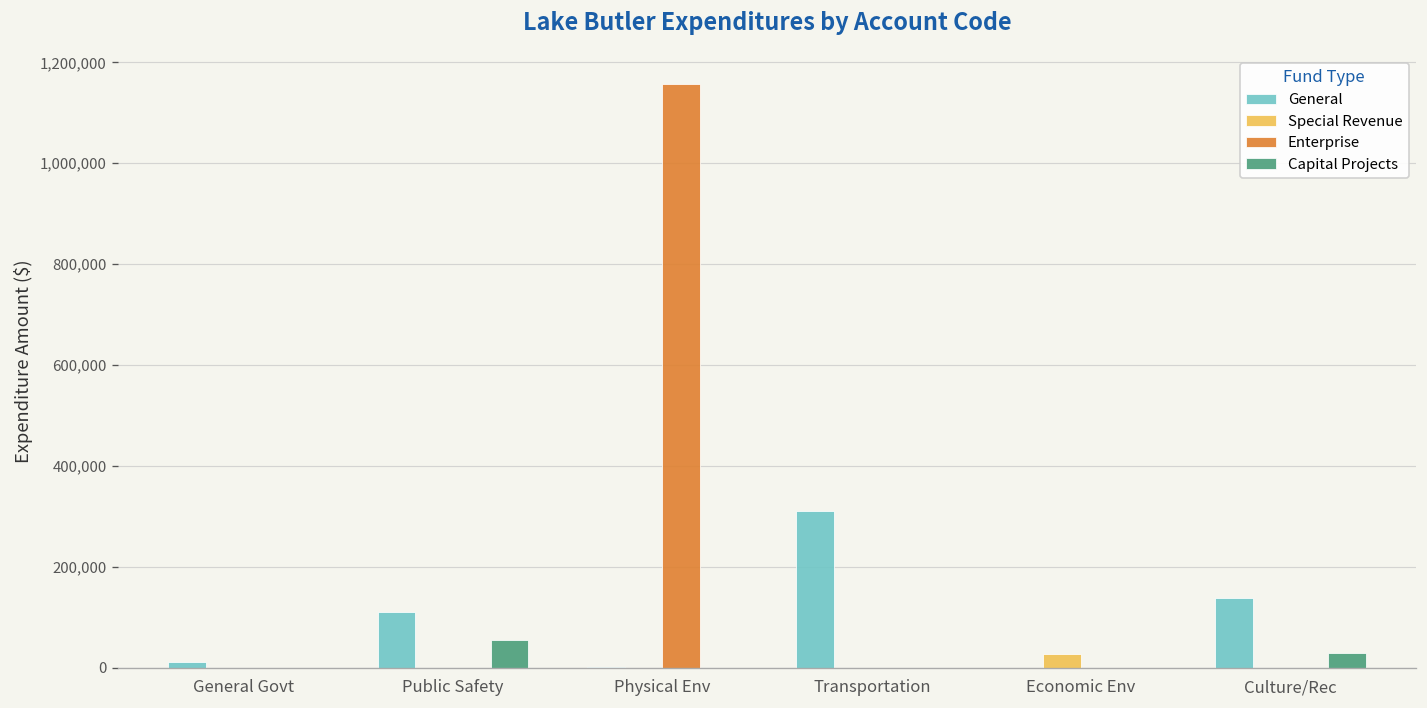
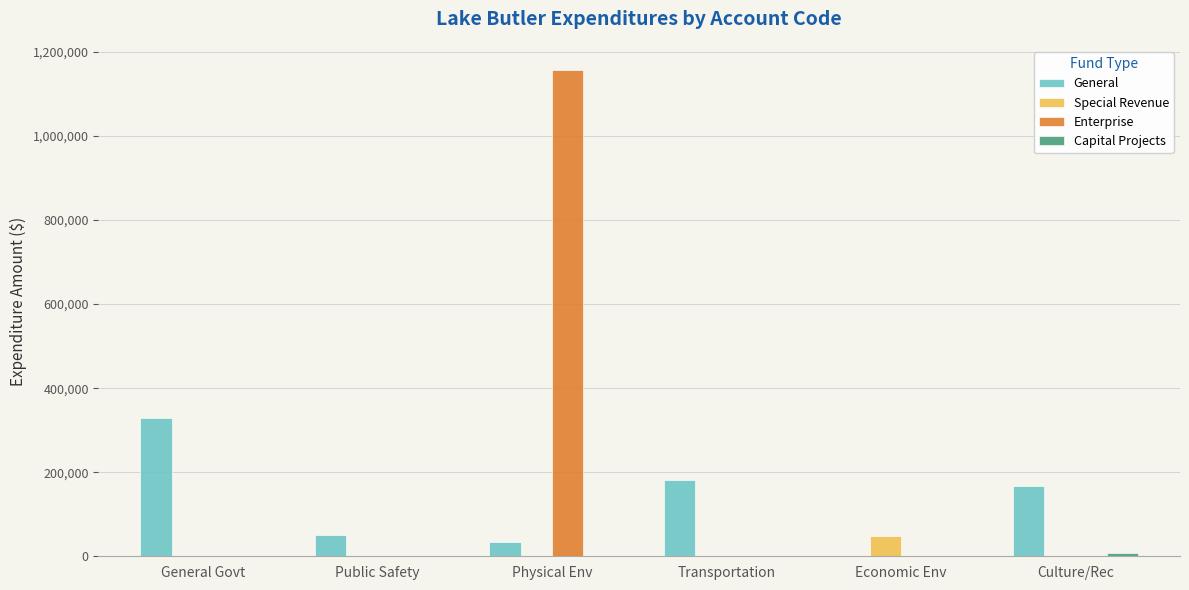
  {
    "General": {
-     "General Govt": "10,000",
-     "Public Safety": "110,000",
-     "Physical Env": "0",
-     "Transportation": "310,000",
+     "General Govt": "330,000",
+     "Public Safety": "50,000",
+     "Physical Env": "30,000",
+     "Transportation": "180,000",
      "Economic Env": "0",
-     "Culture/Rec": "140,000"
+     "Culture/Rec": "170,000"
    },
    "Special Revenue": {
      "General Govt": "0",
      "Public Safety": "0",
      "Physical Env": "0",
      "Transportation": "0",
-     "Economic Env": "30,000",
+     "Economic Env": "50,000",
      "Culture/Rec": "0"
    },
    "Enterprise": {
      "General Govt": "0",
      "Public Safety": "0",
      "Physical Env": "1,160,000",
      "Transportation": "0",
      "Economic Env": "0",
      "Culture/Rec": "0"
    },
    "Capital Projects": {
      "General Govt": "0",
-     "Public Safety": "50,000",
+     "Public Safety": "0",
      "Physical Env": "0",
      "Transportation": "0",
      "Economic Env": "0",
-     "Culture/Rec": "30,000"
+     "Culture/Rec": "10,000"
    }
  }
